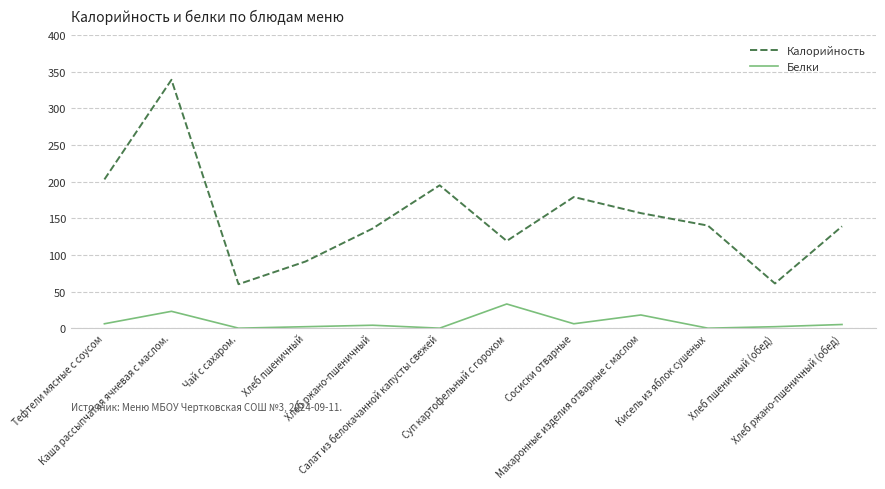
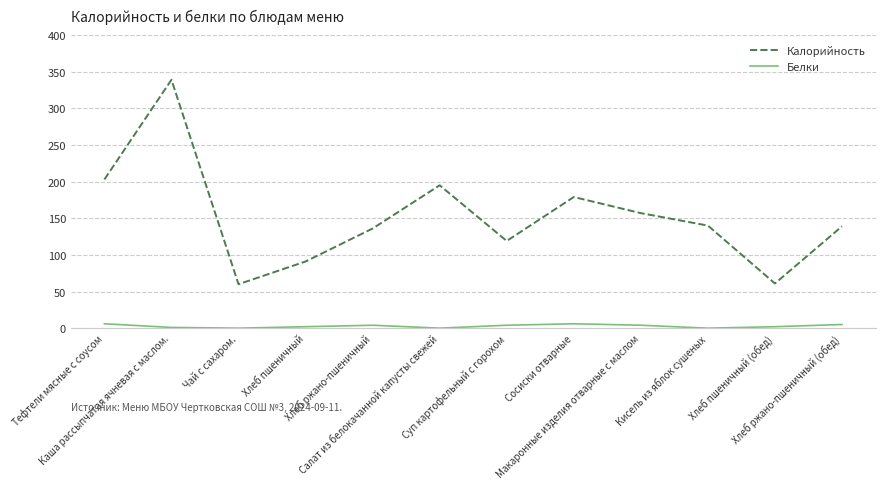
  {
    "Калорийность": {
      "Тефтели мясные с соусом": 200,
      "Каша рассыпчатая ячневая с маслом.": 340,
      "Чай с сахаром.": 60,
      "Хлеб пшеничный": 90,
      "Хлеб ржано-пшеничный": 140,
      "Салат из белокачанной капусты свежей": 200,
      "Суп картофельный с горохом": 120,
      "Сосиски отварные": 180,
      "Макаронные изделия отварные с маслом": 160,
      "Кисель из яблок сушеных": 140,
      "Хлеб пшеничный (обед)": 60,
      "Хлеб ржано-пшеничный (обед)": 140
    },
    "Белки": {
      "Тефтели мясные с соусом": 10,
-     "Каша рассыпчатая ячневая с маслом.": 20,
+     "Каша рассыпчатая ячневая с маслом.": 0,
      "Чай с сахаром.": 0,
      "Хлеб пшеничный": 0,
      "Хлеб ржано-пшеничный": 0,
      "Салат из белокачанной капусты свежей": 0,
-     "Суп картофельный с горохом": 30,
+     "Суп картофельный с горохом": 0,
      "Сосиски отварные": 10,
-     "Макаронные изделия отварные с маслом": 20,
+     "Макаронные изделия отварные с маслом": 0,
      "Кисель из яблок сушеных": 0,
      "Хлеб пшеничный (обед)": 0,
      "Хлеб ржано-пшеничный (обед)": 10
    }
  }
